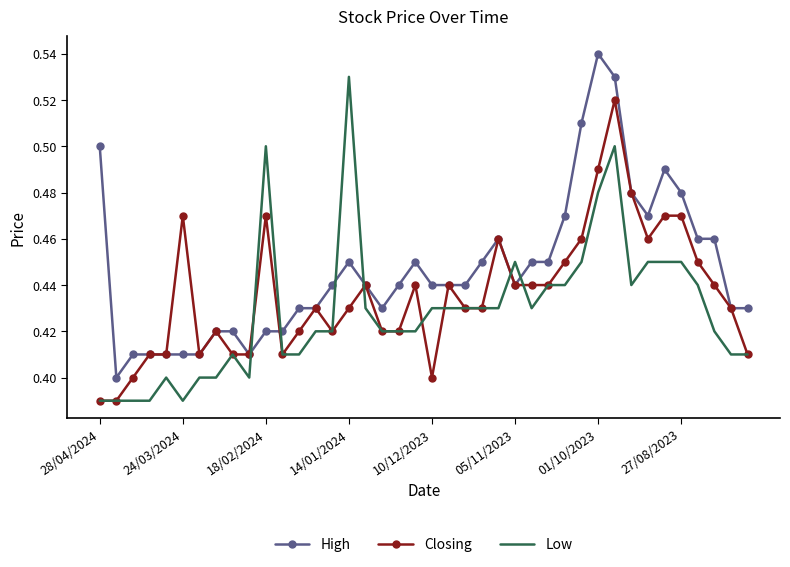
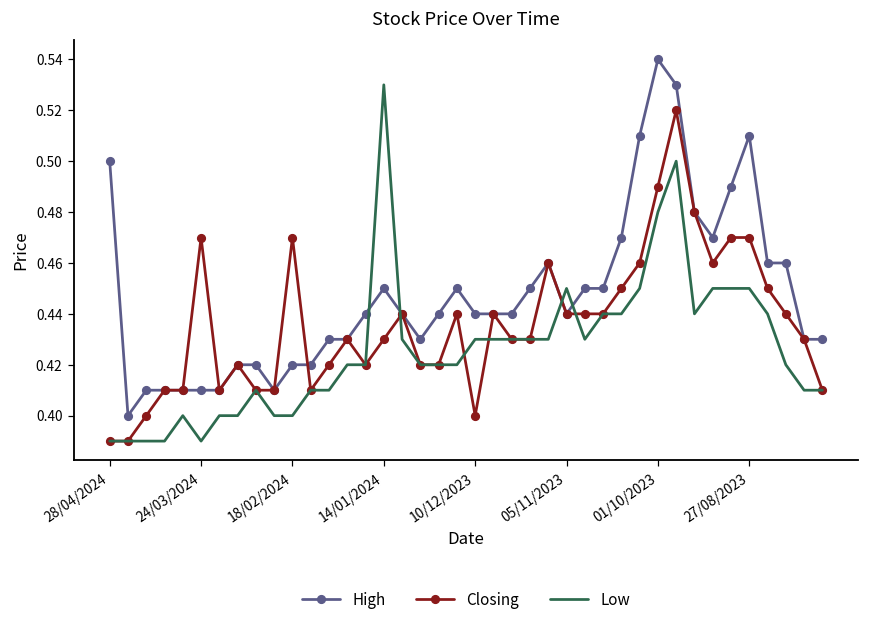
  {
    "High": {
      "28/04/2024": 0.50,
      "24/03/2024": 0.41,
      "18/02/2024": 0.42,
      "14/01/2024": 0.45,
      "10/12/2023": 0.44,
      "01/10/2023": 0.54,
-     "27/08/2023": 0.48
+     "27/08/2023": 0.51
    },
    "Closing": {
      "24/03/2024": 0.47,
      "18/02/2024": 0.47,
      "14/01/2024": 0.43,
      "10/12/2023": 0.40,
      "01/10/2023": 0.49,
      "27/08/2023": 0.47
    },
    "Low": {
      "24/03/2024": 0.390,
-     "18/02/2024": 0.5,
+     "18/02/2024": 0.4,
      "14/01/2024": 0.530,
      "10/12/2023": 0.430,
      "05/11/2023": 0.450,
      "01/10/2023": 0.480,
      "27/08/2023": 0.450
    }
  }
